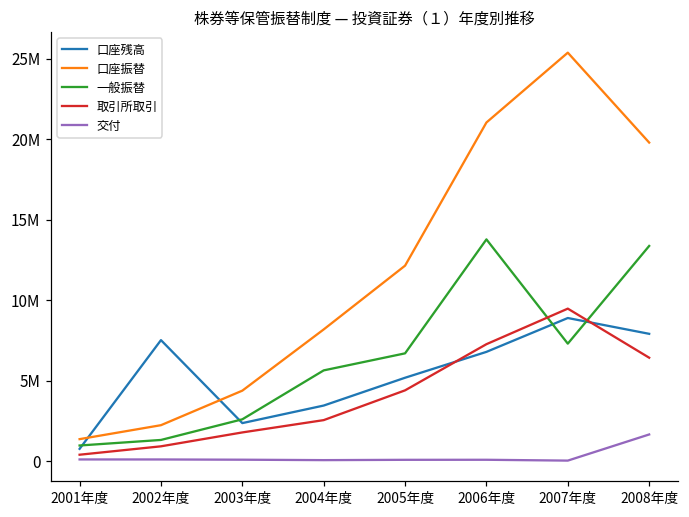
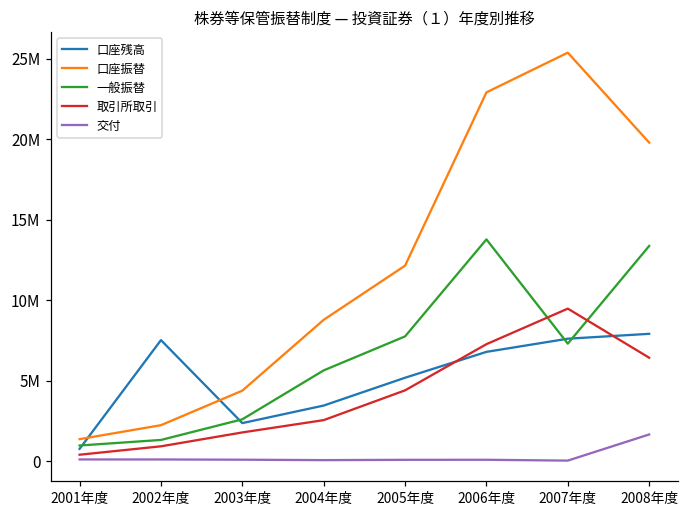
  {
    "口座残高": {
      "2001年度": 800000,
      "2002年度": 7500000,
      "2003年度": 2400000,
      "2004年度": 3400000,
      "2005年度": 5200000,
      "2006年度": 6800000,
-     "2007年度": 8900000,
+     "2007年度": 7600000,
      "2008年度": 7900000
    },
    "口座振替": {
      "2001年度": 1400000,
      "2002年度": 2200000,
      "2003年度": 4400000,
-     "2004年度": 8200000,
+     "2004年度": 8800000,
      "2005年度": 12100000,
-     "2006年度": 21000000,
+     "2006年度": 22900000,
      "2007年度": 25400000,
      "2008年度": 19800000
    },
    "一般振替": {
      "2001年度": 1000000,
      "2002年度": 1300000,
      "2003年度": 2600000,
      "2004年度": 5600000,
-     "2005年度": 6700000,
+     "2005年度": 7700000,
      "2006年度": 13800000,
      "2007年度": 7300000,
      "2008年度": 13400000
    },
    "取引所取引": {
      "2001年度": 400000,
      "2002年度": 900000,
      "2003年度": 1800000,
      "2004年度": 2500000,
      "2005年度": 4400000,
      "2006年度": 7300000,
      "2007年度": 9500000,
      "2008年度": 6400000
    },
    "交付": {
      "2001年度": 100000,
      "2002年度": 100000,
      "2003年度": 100000,
      "2004年度": 100000,
      "2005年度": 100000,
      "2006年度": 100000,
      "2007年度": 0,
      "2008年度": 1700000
    }
  }
